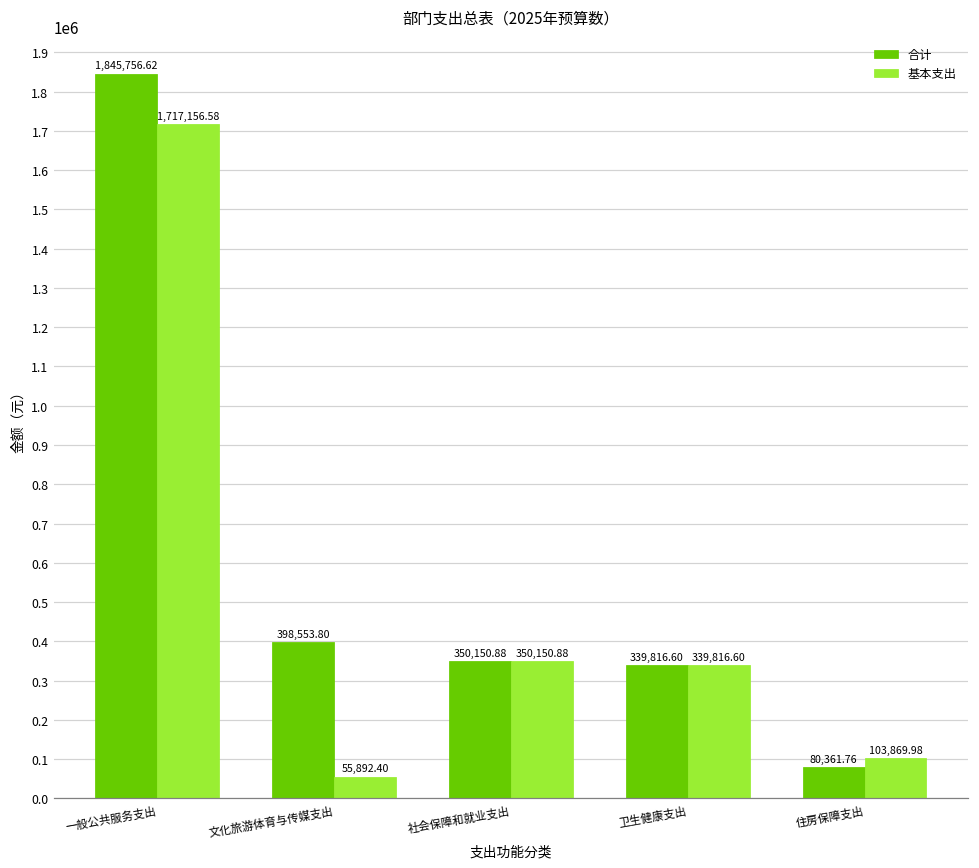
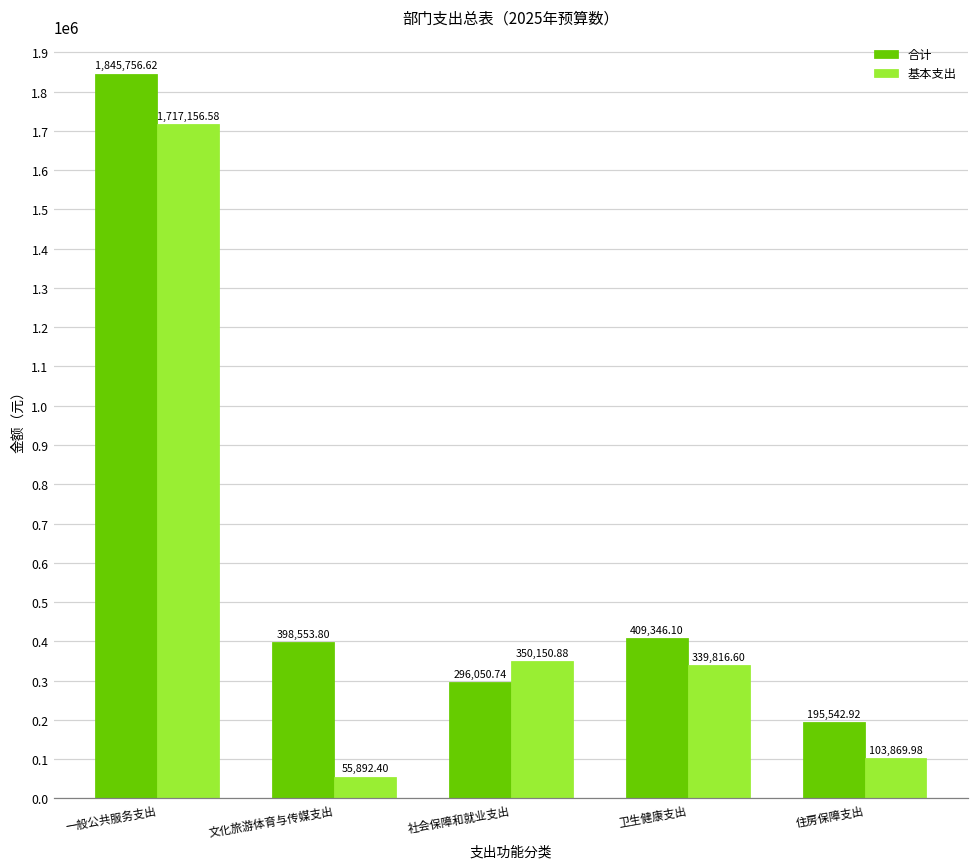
  {
    "合计": {
      "一般公共服务支出": "1,845,756.62",
      "文化旅游体育与传媒支出": "398,553.80",
-     "社会保障和就业支出": "350,150.88",
-     "卫生健康支出": "339,816.60",
-     "住房保障支出": "80,361.76"
+     "社会保障和就业支出": "296,050.74",
+     "卫生健康支出": "409,346.10",
+     "住房保障支出": "195,542.92"
    },
    "基本支出": {
      "一般公共服务支出": "1,717,156.58",
      "文化旅游体育与传媒支出": "55,892.40",
      "社会保障和就业支出": "350,150.88",
      "卫生健康支出": "339,816.60",
      "住房保障支出": "103,869.98"
    }
  }
